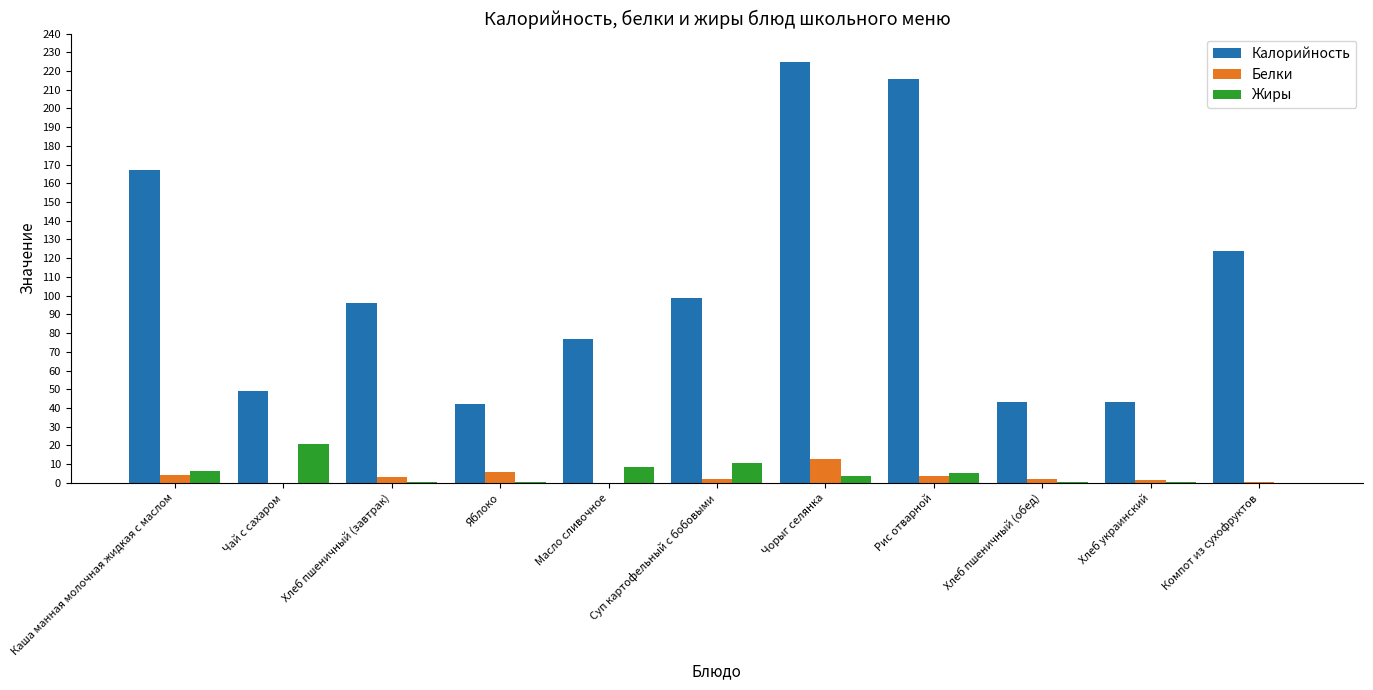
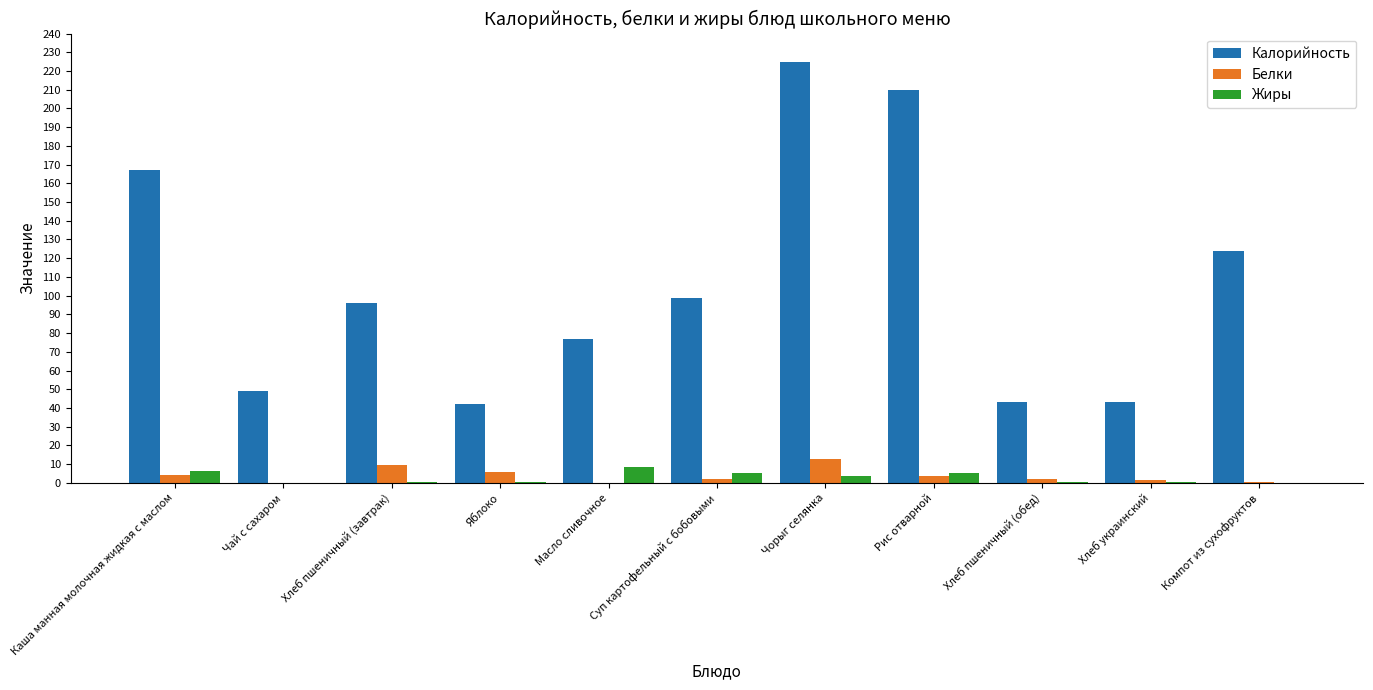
  {
    "Калорийность": {
      "Каша манная молочная жидкая с маслом": 167,
      "Чай с сахаром": 49,
      "Хлеб пшеничный (завтрак)": 96,
      "Яблоко": 42,
      "Масло сливочное": 77,
      "Суп картофельный с бобовыми": 99,
      "Чорыг селянка": 225,
-     "Рис отварной": 216,
+     "Рис отварной": 210,
      "Хлеб пшеничный (обед)": 43,
      "Хлеб украинский": 43,
      "Компот из сухофруктов": 124
    },
    "Белки": {
      "Каша манная молочная жидкая с маслом": 4,
-     "Хлеб пшеничный (завтрак)": 3,
+     "Хлеб пшеничный (завтрак)": 9,
      "Яблоко": 6,
      "Суп картофельный с бобовыми": 2,
      "Чорыг селянка": 13,
      "Рис отварной": 4,
      "Хлеб пшеничный (обед)": 2,
      "Хлеб украинский": 1
    },
    "Жиры": {
      "Каша манная молочная жидкая с маслом": 6,
-     "Чай с сахаром": 21,
+     "Чай с сахаром": 0,
      "Масло сливочное": 8,
-     "Суп картофельный с бобовыми": 11,
+     "Суп картофельный с бобовыми": 5,
      "Чорыг селянка": 3,
      "Рис отварной": 5,
      "Компот из сухофруктов": 0
    }
  }
